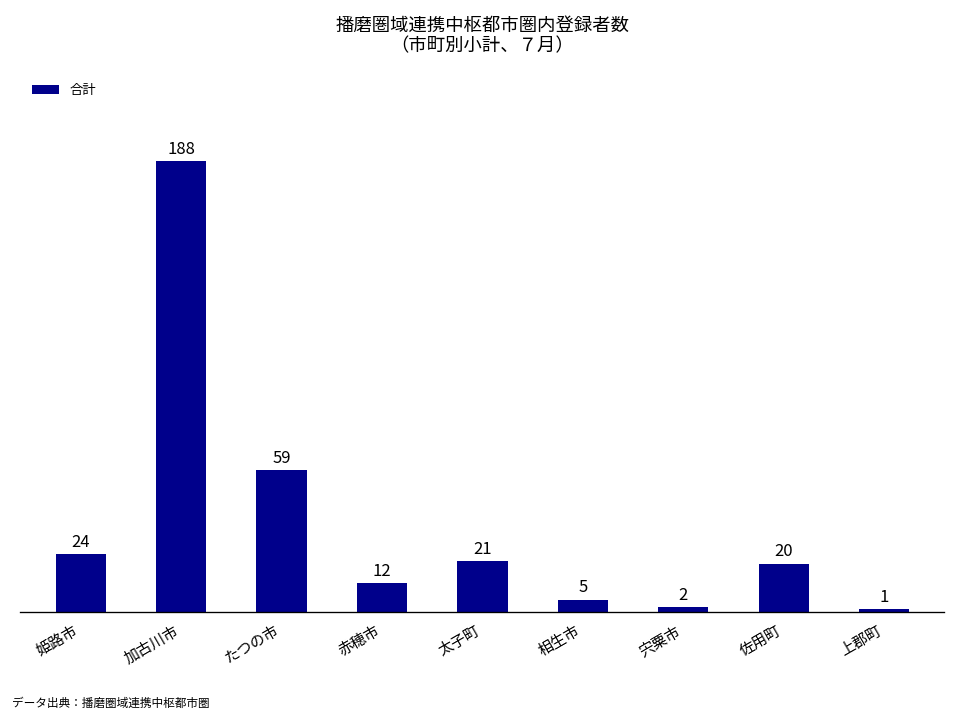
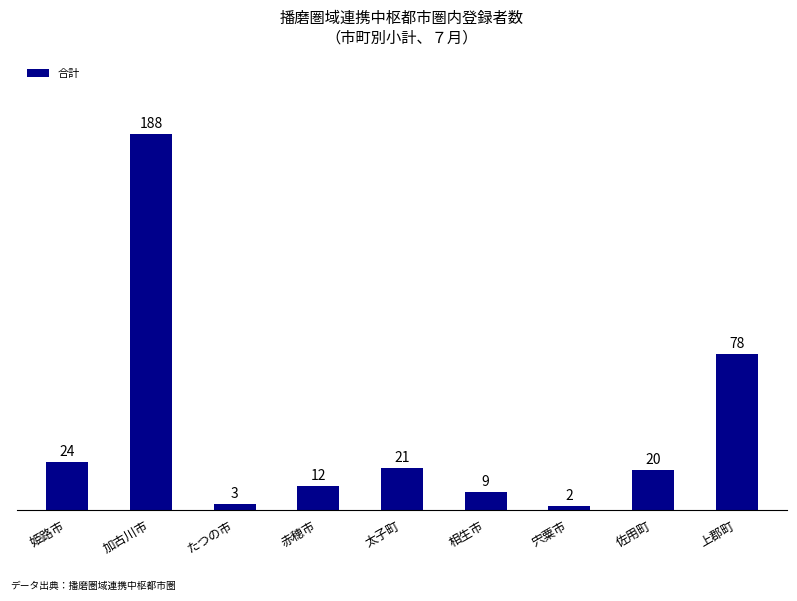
  {
    "姫路市": 24,
    "加古川市": 188,
-   "たつの市": 59,
+   "たつの市": 3,
    "赤穂市": 12,
    "太子町": 21,
-   "相生市": 5,
+   "相生市": 9,
    "宍粟市": 2,
    "佐用町": 20,
-   "上郡町": 1
+   "上郡町": 78
  }
